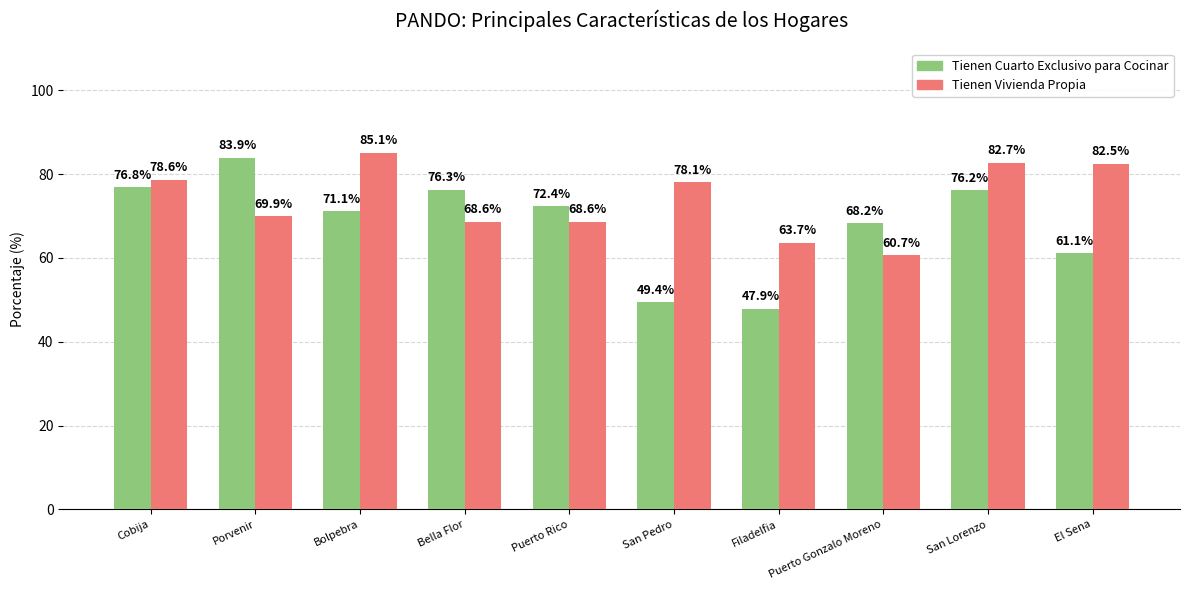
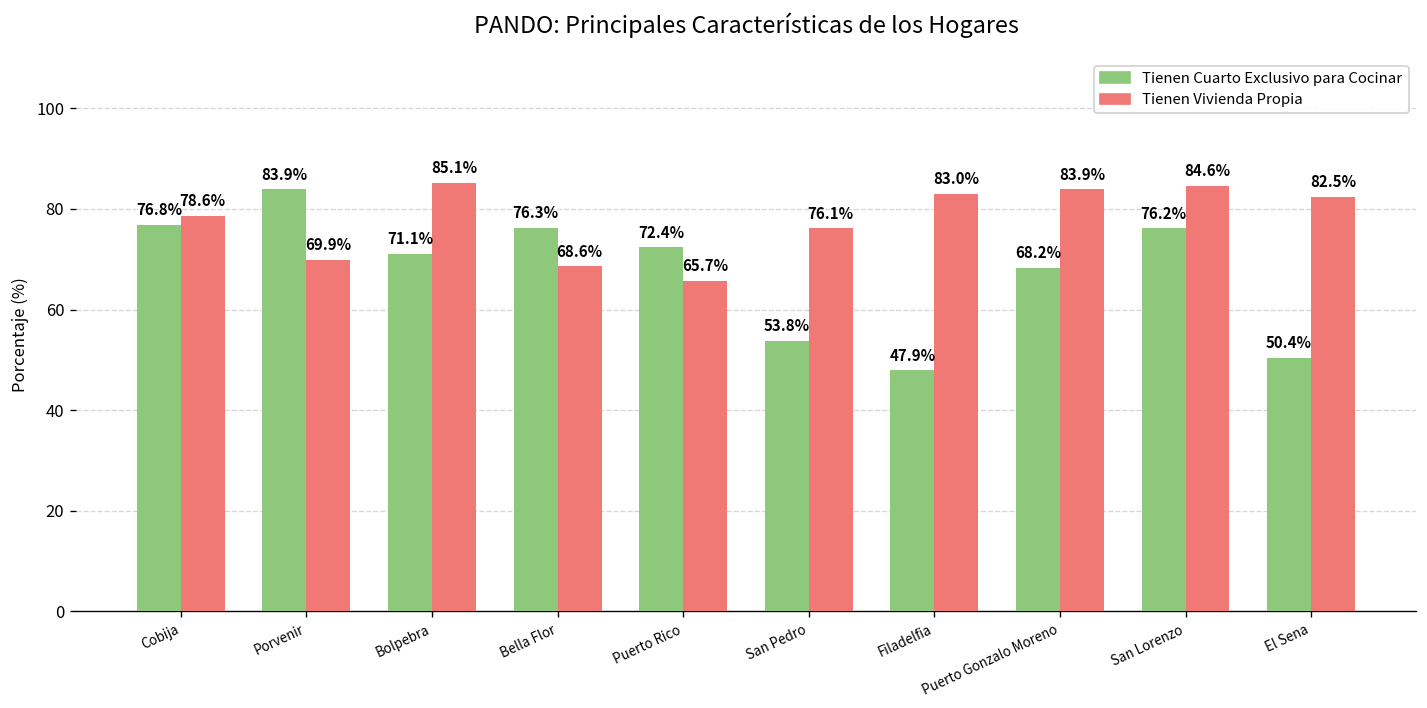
  {
    "Tienen Cuarto Exclusivo para Cocinar": {
      "Cobija": "76.8%",
      "Porvenir": "83.9%",
      "Bolpebra": "71.1%",
      "Bella Flor": "76.3%",
      "Puerto Rico": "72.4%",
-     "San Pedro": "49.4%",
+     "San Pedro": "53.8%",
      "Filadelfia": "47.9%",
      "Puerto Gonzalo Moreno": "68.2%",
      "San Lorenzo": "76.2%",
-     "El Sena": "61.1%"
+     "El Sena": "50.4%"
    },
    "Tienen Vivienda Propia": {
      "Cobija": "78.6%",
      "Porvenir": "69.9%",
      "Bolpebra": "85.1%",
      "Bella Flor": "68.6%",
-     "Puerto Rico": "68.6%",
-     "San Pedro": "78.1%",
-     "Filadelfia": "63.7%",
-     "Puerto Gonzalo Moreno": "60.7%",
-     "San Lorenzo": "82.7%",
+     "Puerto Rico": "65.7%",
+     "San Pedro": "76.1%",
+     "Filadelfia": "83.0%",
+     "Puerto Gonzalo Moreno": "83.9%",
+     "San Lorenzo": "84.6%",
      "El Sena": "82.5%"
    }
  }
